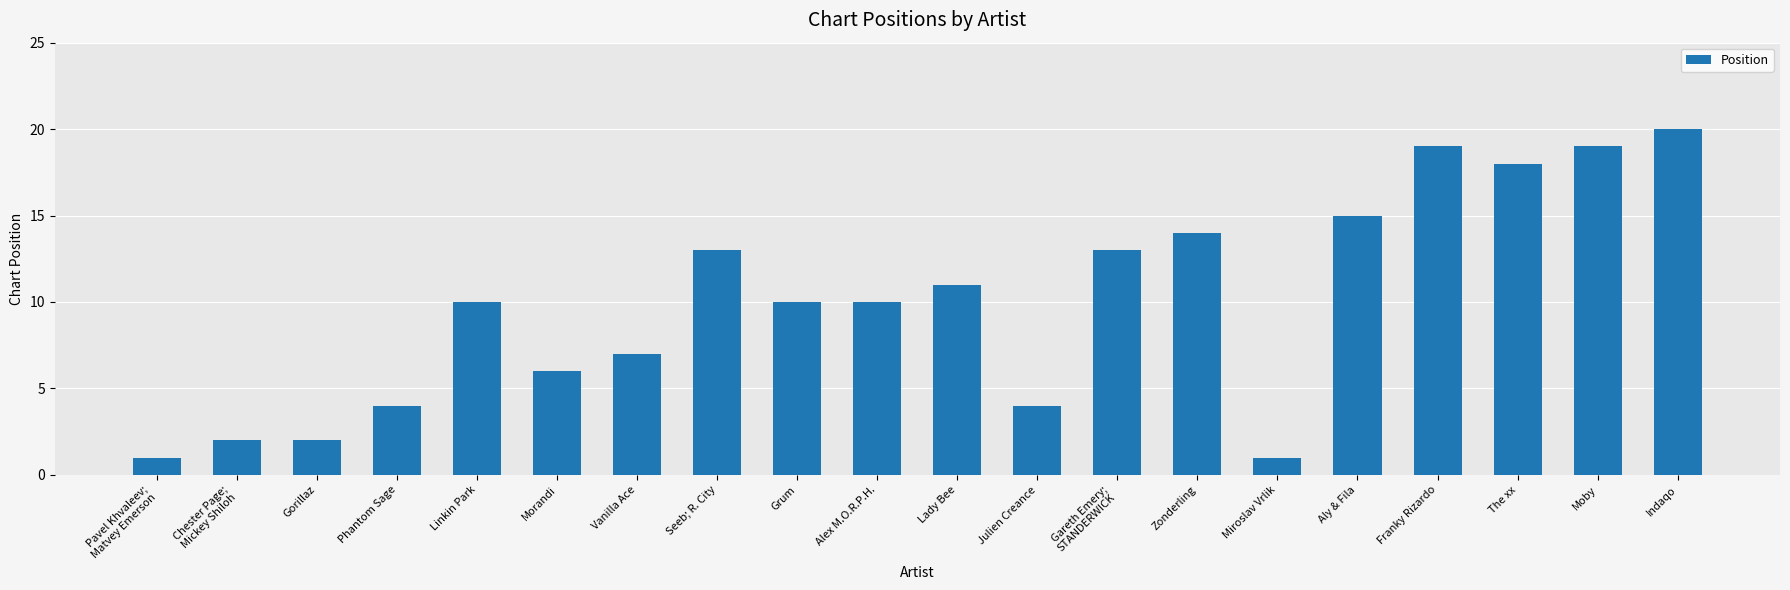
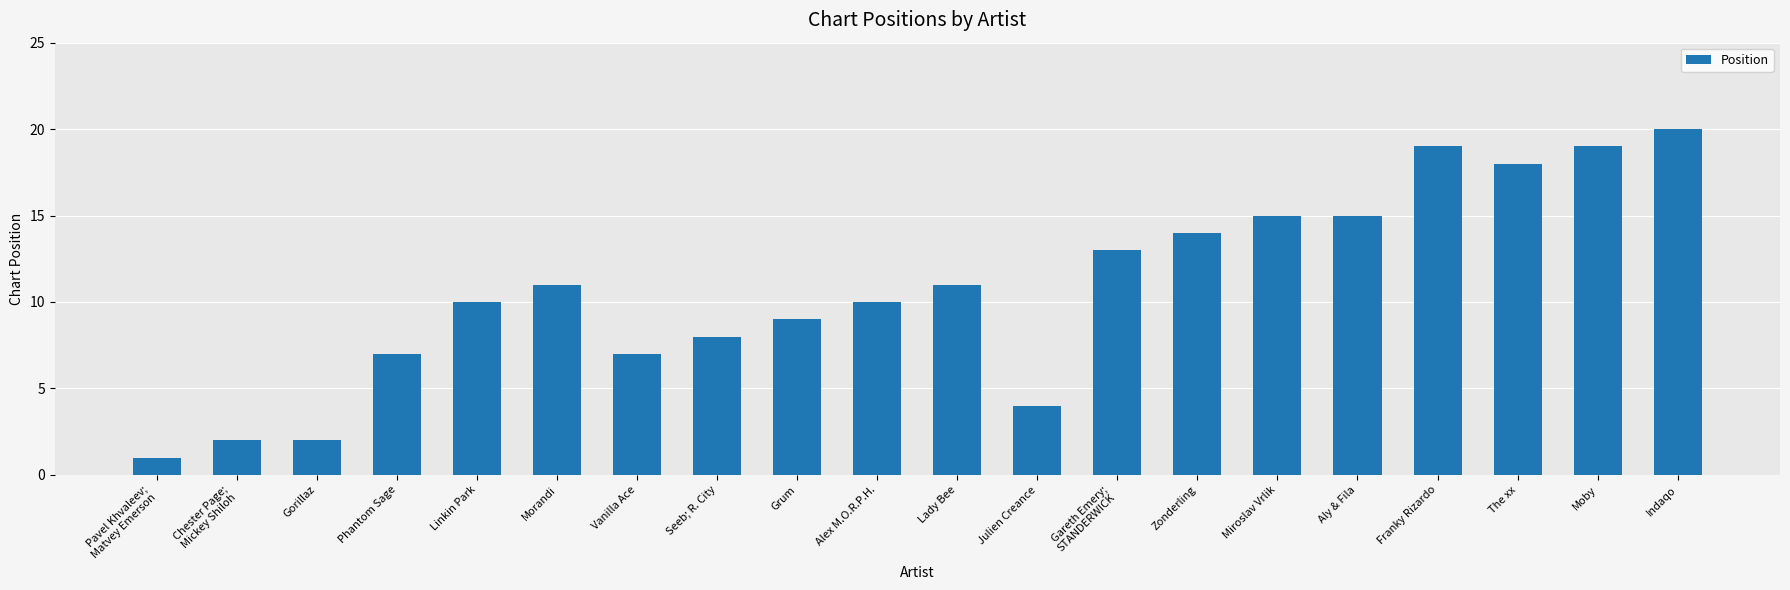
  {
    "Pavel Khvaleev; Matvey Emerson": 1,
    "Chester Page; Mickey Shiloh": 2,
    "Gorillaz": 2,
-   "Phantom Sage": 4,
+   "Phantom Sage": 7,
    "Linkin Park": 10,
-   "Morandi": 6,
+   "Morandi": 11,
    "Vanilla Ace": 7,
-   "Seeb; R. City": 13,
-   "Grum": 10,
+   "Seeb; R. City": 8,
+   "Grum": 9,
    "Alex M.O.R.P.H.": 10,
    "Lady Bee": 11,
    "Julien Creance": 4,
    "Gareth Emery; STANDERWICK": 13,
    "Zonderling": 14,
-   "Miroslav Vrlik": 1,
+   "Miroslav Vrlik": 15,
    "Aly & Fila": 15,
    "Franky Rizardo": 19,
    "The xx": 18,
    "Moby": 19,
    "Indaqo": 20
  }
